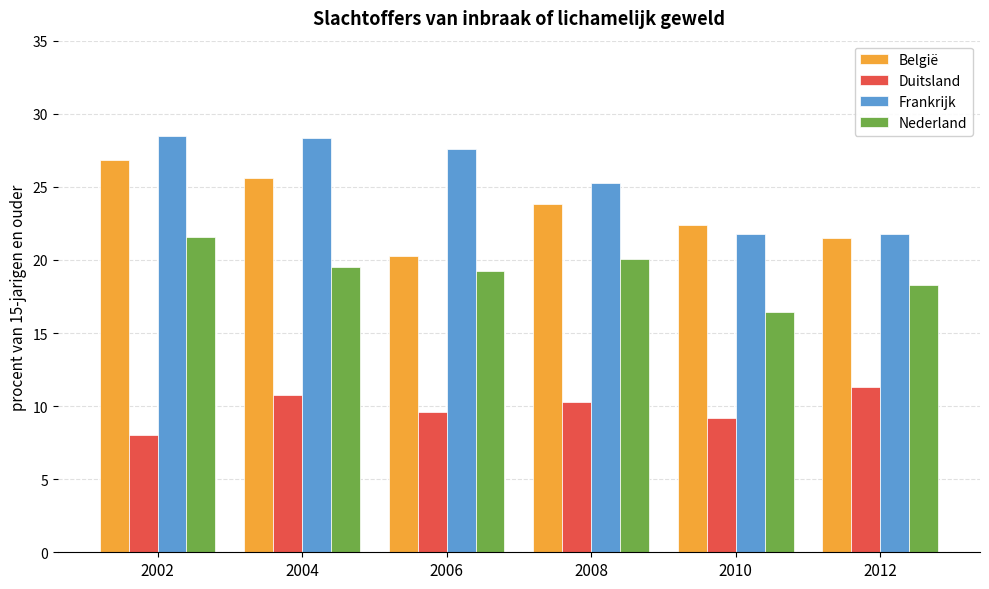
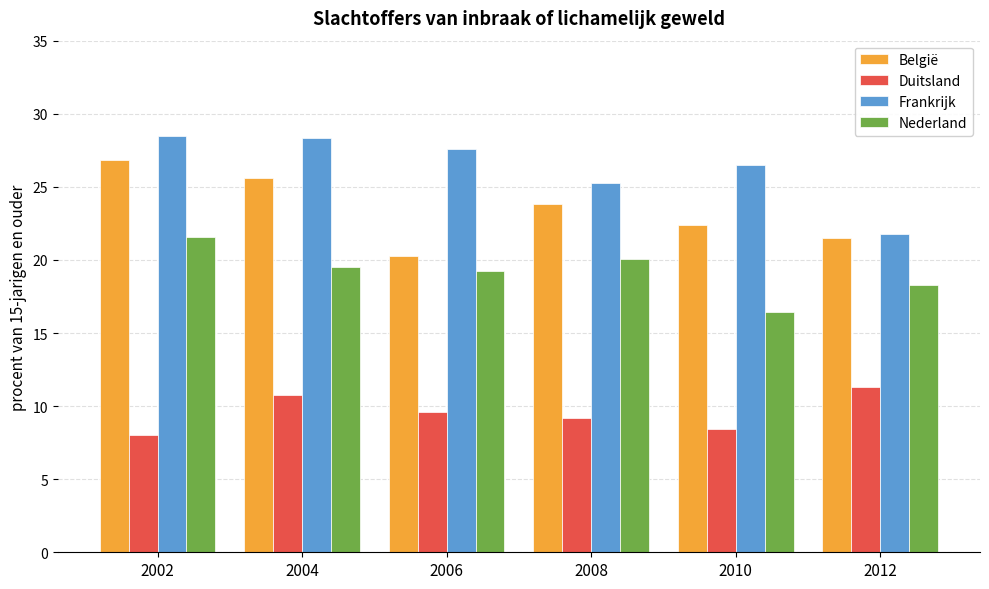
  {
    "België": {
      "2002": 26.9,
      "2004": 25.6,
      "2006": 20.2,
      "2008": 23.8,
      "2010": 22.4,
      "2012": 21.5
    },
    "Duitsland": {
      "2002": 8.0,
      "2004": 10.7,
      "2006": 9.6,
-     "2008": 10.3,
-     "2010": 9.2,
+     "2008": 9.2,
+     "2010": 8.4,
      "2012": 11.3
    },
    "Frankrijk": {
      "2002": 28.5,
      "2004": 28.4,
      "2006": 27.6,
      "2008": 25.3,
-     "2010": 21.8,
+     "2010": 26.5,
      "2012": 21.8
    },
    "Nederland": {
      "2002": 21.6,
      "2004": 19.5,
      "2006": 19.2,
      "2008": 20.1,
      "2010": 16.5,
      "2012": 18.3
    }
  }
